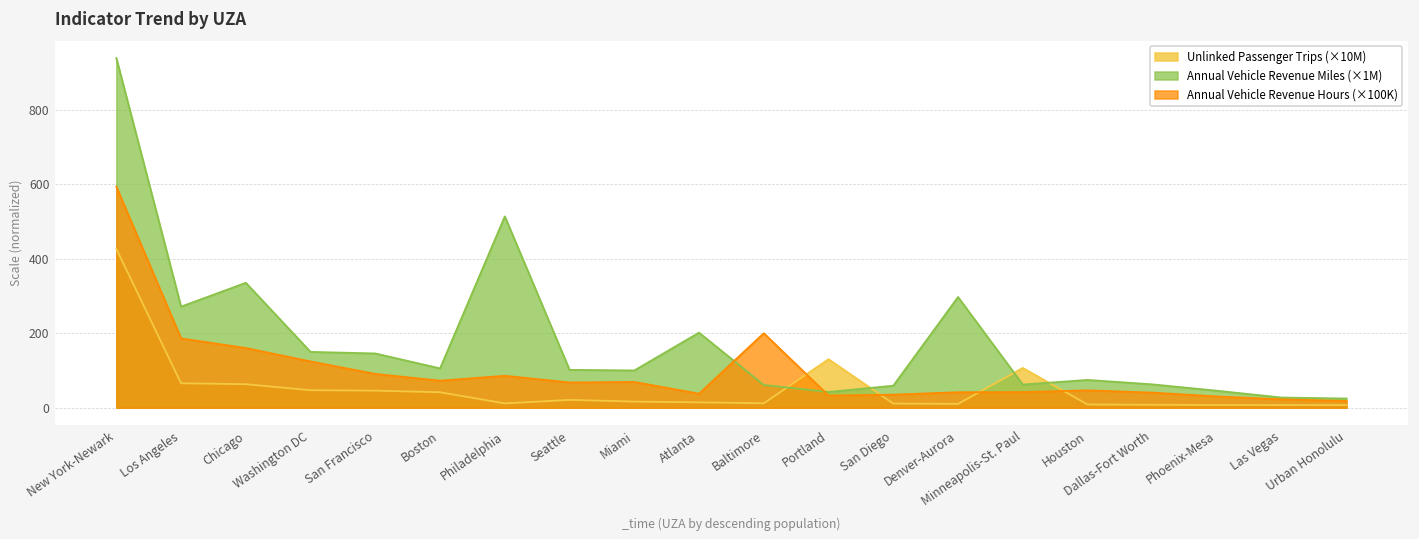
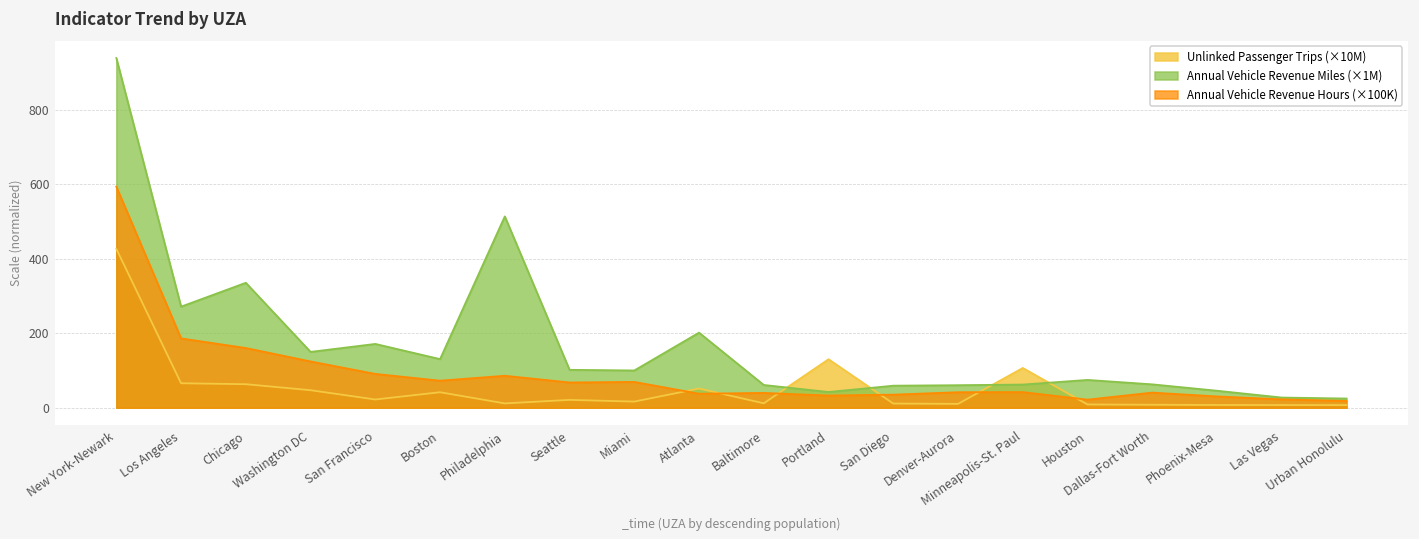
  {
    "Unlinked Passenger Trips (×10M)": {
      "New York-Newark": 430,
      "Los Angeles": 70,
      "Chicago": 60,
      "Washington DC": 50,
-     "San Francisco": 50,
+     "San Francisco": 20,
      "Boston": 40,
      "Philadelphia": 10,
      "Seattle": 20,
      "Miami": 20,
-     "Atlanta": 10,
+     "Atlanta": 50,
      "Baltimore": 10,
      "Portland": 130,
      "San Diego": 10,
      "Denver-Aurora": 10,
      "Minneapolis-St. Paul": 110,
      "Houston": 10,
      "Dallas-Fort Worth": 10,
      "Phoenix-Mesa": 10,
      "Las Vegas": 10,
      "Urban Honolulu": 10
    },
    "Annual Vehicle Revenue Miles (×1M)": {
      "New York-Newark": 940,
      "Los Angeles": 270,
      "Chicago": 340,
      "Washington DC": 150,
-     "San Francisco": 150,
-     "Boston": 110,
+     "San Francisco": 170,
+     "Boston": 130,
      "Philadelphia": 510,
      "Seattle": 100,
      "Miami": 100,
      "Atlanta": 200,
      "Baltimore": 60,
      "Portland": 40,
      "San Diego": 60,
-     "Denver-Aurora": 300,
+     "Denver-Aurora": 60,
      "Minneapolis-St. Paul": 60,
      "Houston": 70,
      "Dallas-Fort Worth": 60,
      "Phoenix-Mesa": 50
    },
    "Annual Vehicle Revenue Hours (×100K)": {
      "New York-Newark": 590,
      "Los Angeles": 190,
      "Chicago": 160,
      "Washington DC": 120,
      "San Francisco": 90,
      "Boston": 70,
      "Philadelphia": 90,
      "Seattle": 70,
      "Miami": 70,
      "Atlanta": 40,
-     "Baltimore": 200,
+     "Baltimore": 40,
      "Portland": 30,
      "San Diego": 40,
      "Denver-Aurora": 40,
      "Minneapolis-St. Paul": 40,
-     "Houston": 50,
+     "Houston": 20,
      "Dallas-Fort Worth": 40,
      "Phoenix-Mesa": 30
    }
  }
